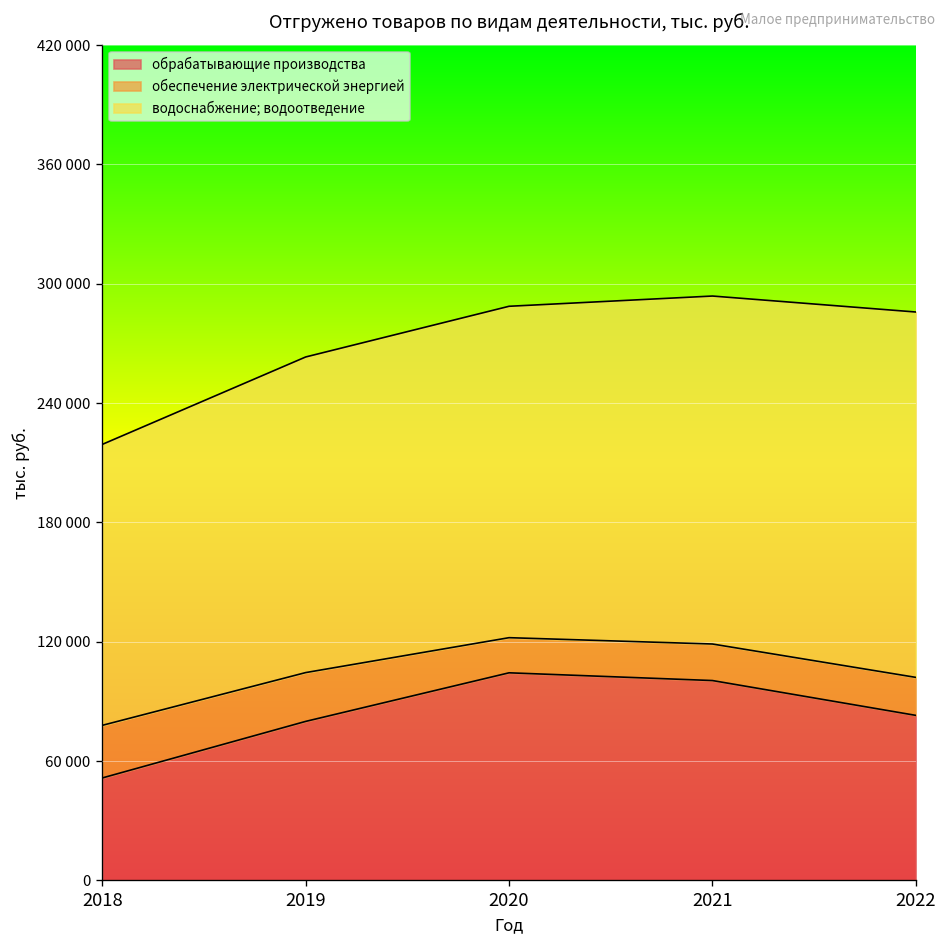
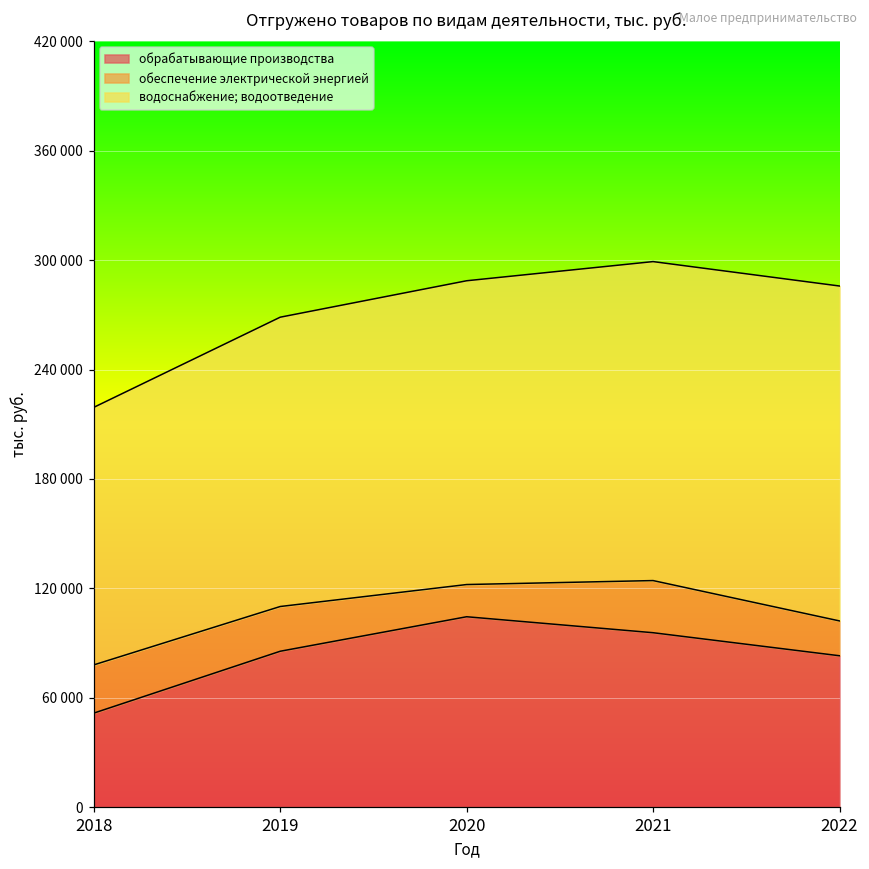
  {
    "обрабатывающие производства": {
      "2018": 52000,
-     "2019": 80000,
+     "2019": 85000,
      "2020": 104000,
-     "2021": 101000,
+     "2021": 96000,
      "2022": 83000
    },
    "обеспечение электрической энергией": {
      "2018": 26000,
      "2019": 25000,
      "2020": 18000,
-     "2021": 18000,
+     "2021": 29000,
      "2022": 19000
    },
    "водоснабжение; водоотведение": {
      "2018": 141000,
      "2019": 159000,
      "2020": 167000,
      "2021": 175000,
      "2022": 184000
    }
  }
